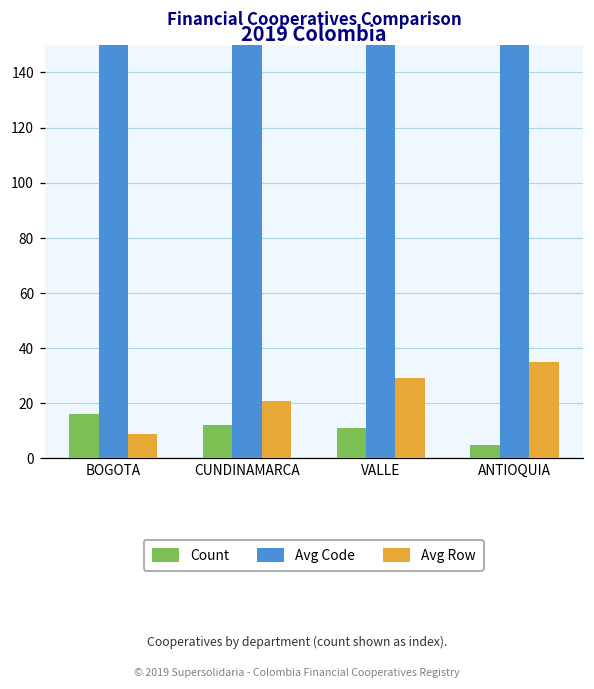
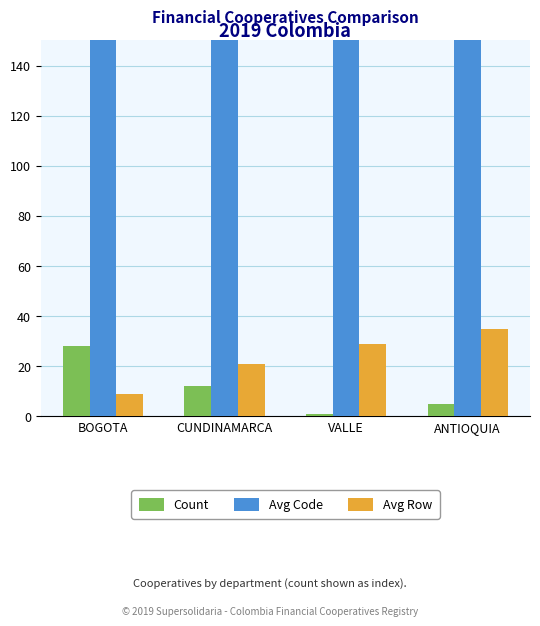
  {
    "Count": {
-     "BOGOTA": 16,
+     "BOGOTA": 28,
      "CUNDINAMARCA": 12,
-     "VALLE": 11,
+     "VALLE": 1,
      "ANTIOQUIA": 5
    },
    "Avg Row": {
      "BOGOTA": 9,
      "CUNDINAMARCA": 21,
      "VALLE": 29,
      "ANTIOQUIA": 35
    }
  }
